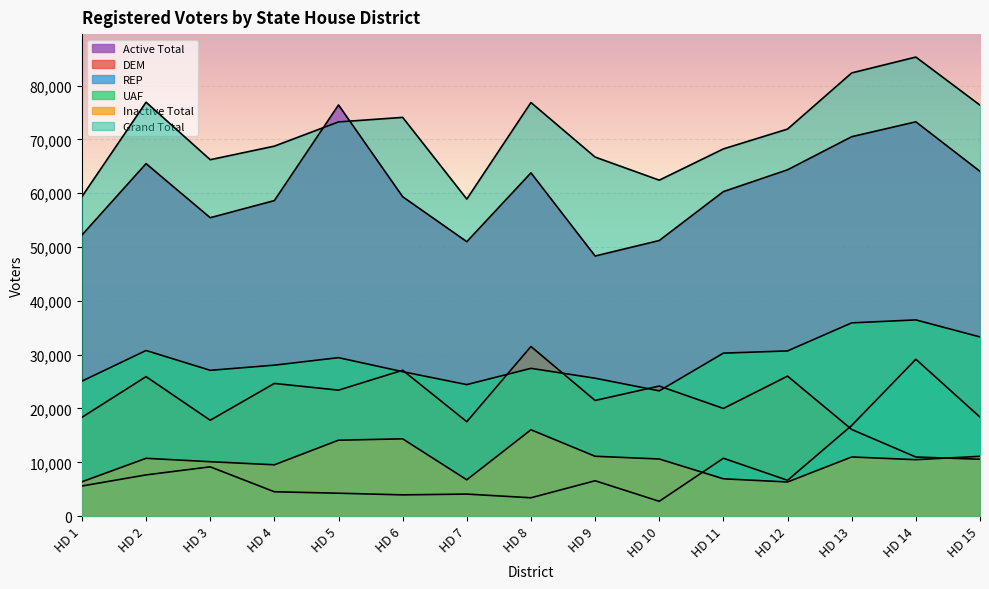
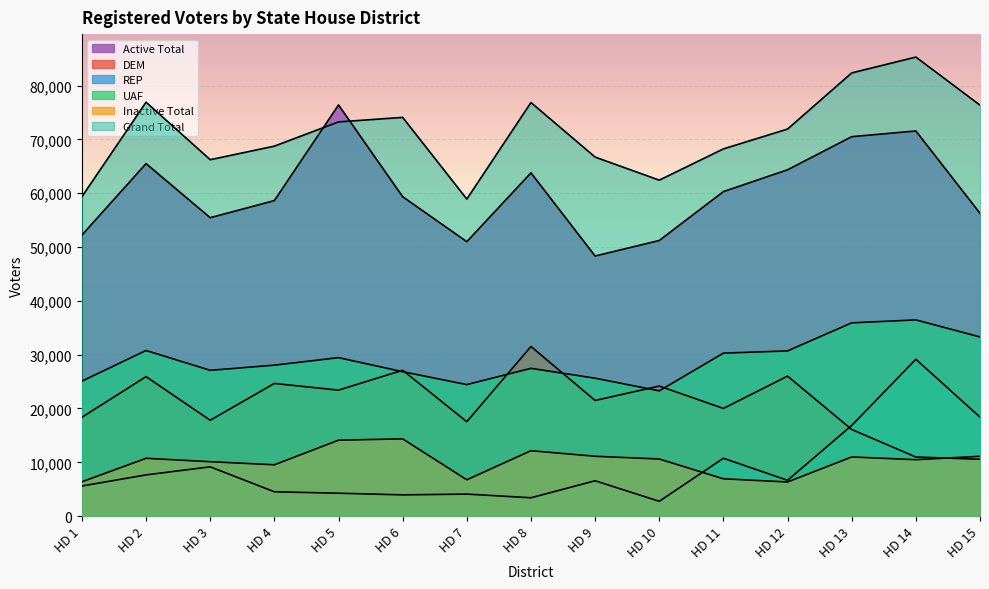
  {
    "Active Total": {
      "HD 1": "52,000",
      "HD 2": "65,000",
      "HD 3": "55,000",
      "HD 4": "59,000",
      "HD 5": "76,000",
      "HD 6": "59,000",
      "HD 7": "51,000",
      "HD 8": "64,000",
      "HD 9": "48,000",
      "HD 10": "51,000",
      "HD 11": "60,000",
      "HD 12": "64,000",
      "HD 13": "70,000",
-     "HD 14": "73,000",
-     "HD 15": "64,000"
+     "HD 14": "72,000",
+     "HD 15": "56,000"
    },
    "DEM": {
      "HD 1": "18,000",
      "HD 2": "26,000",
      "HD 3": "18,000",
      "HD 4": "25,000",
      "HD 5": "23,000",
      "HD 7": "18,000",
      "HD 8": "32,000",
      "HD 9": "21,000",
      "HD 10": "24,000",
      "HD 11": "20,000",
      "HD 12": "26,000",
      "HD 13": "16,000",
      "HD 14": "11,000",
      "HD 15": "11,000"
    },
    "REP": {
      "HD 1": "6,000",
      "HD 2": "8,000",
      "HD 3": "9,000",
      "HD 4": "5,000",
      "HD 5": "4,000",
      "HD 6": "4,000",
      "HD 7": "4,000",
      "HD 8": "3,000",
      "HD 9": "7,000",
      "HD 10": "3,000",
      "HD 11": "11,000",
      "HD 13": "17,000",
      "HD 14": "29,000",
      "HD 15": "18,000"
    },
    "Inactive Total": {
      "HD 1": "6,000",
      "HD 2": "11,000",
      "HD 3": "10,000",
      "HD 4": "10,000",
      "HD 5": "14,000",
      "HD 6": "14,000",
      "HD 7": "7,000",
-     "HD 8": "16,000",
+     "HD 8": "12,000",
      "HD 9": "11,000",
      "HD 10": "11,000",
      "HD 11": "7,000",
      "HD 13": "11,000",
      "HD 14": "10,000",
      "HD 15": "11,000"
    }
  }
